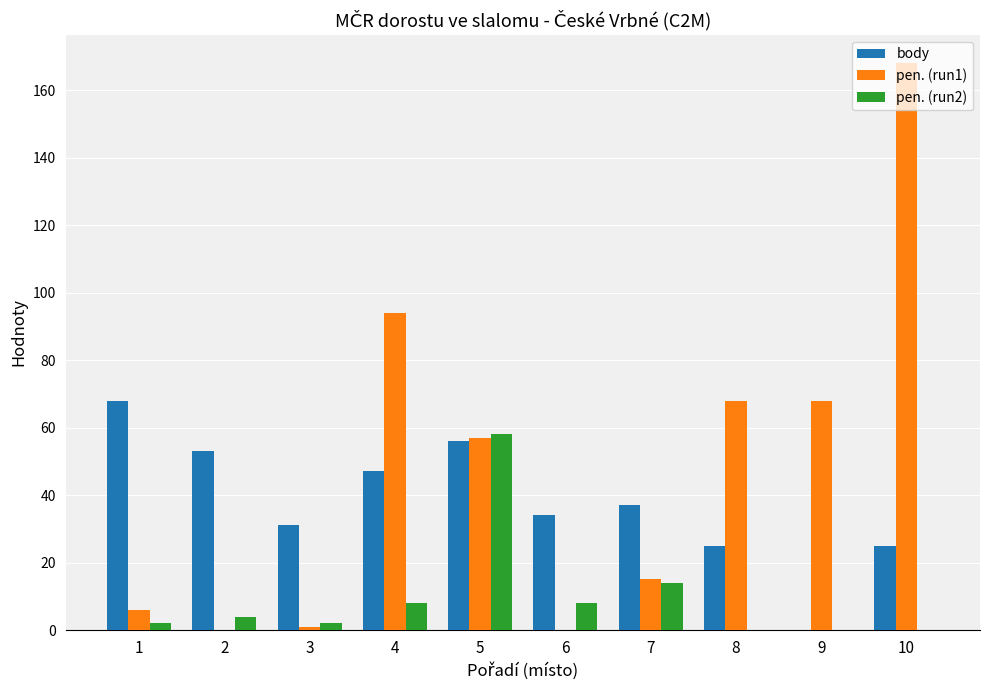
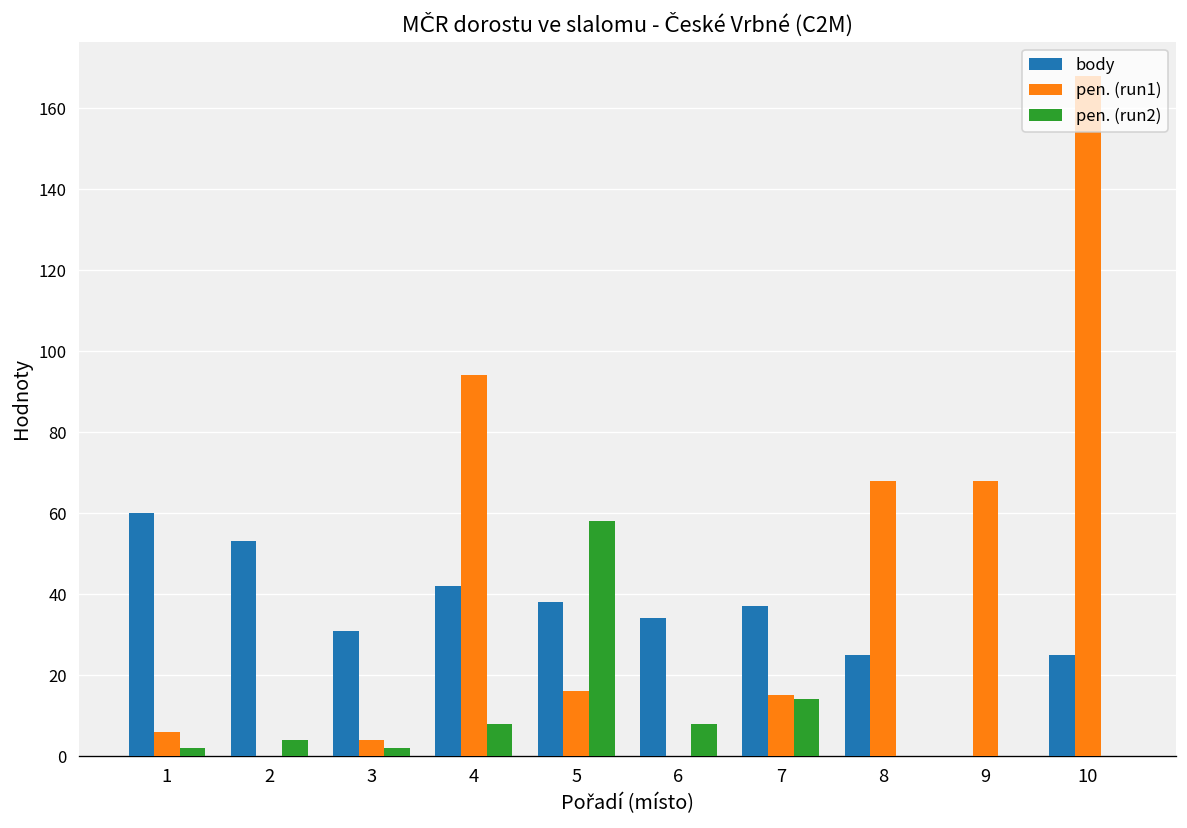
  {
    "body": {
-     "1": 68,
+     "1": 60,
      "2": 53,
      "3": 31,
-     "4": 47,
-     "5": 56,
+     "4": 42,
+     "5": 38,
      "6": 34,
      "7": 37,
      "8": 25,
      "9": 0,
      "10": 25
    },
    "pen. (run1)": {
      "1": 6,
      "2": 0,
-     "3": 1,
+     "3": 4,
      "4": 94,
-     "5": 57,
+     "5": 16,
      "6": 0,
      "7": 15,
      "8": 68,
      "9": 68
    },
    "pen. (run2)": {
      "1": 2,
      "2": 4,
      "3": 2,
      "4": 8,
      "5": 58,
      "6": 8,
      "7": 14,
      "8": 0,
      "9": 0,
      "10": 0
    }
  }
